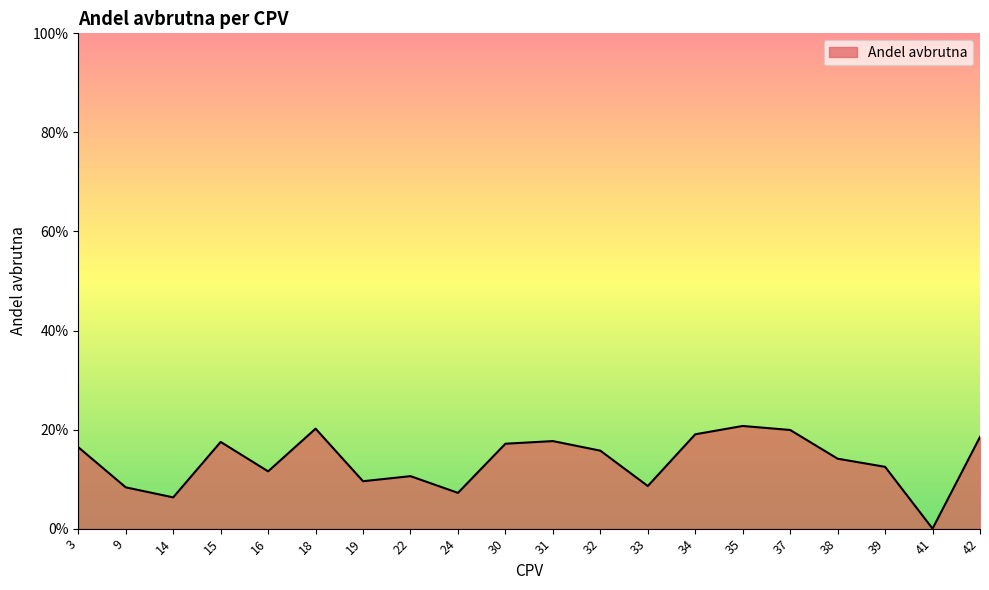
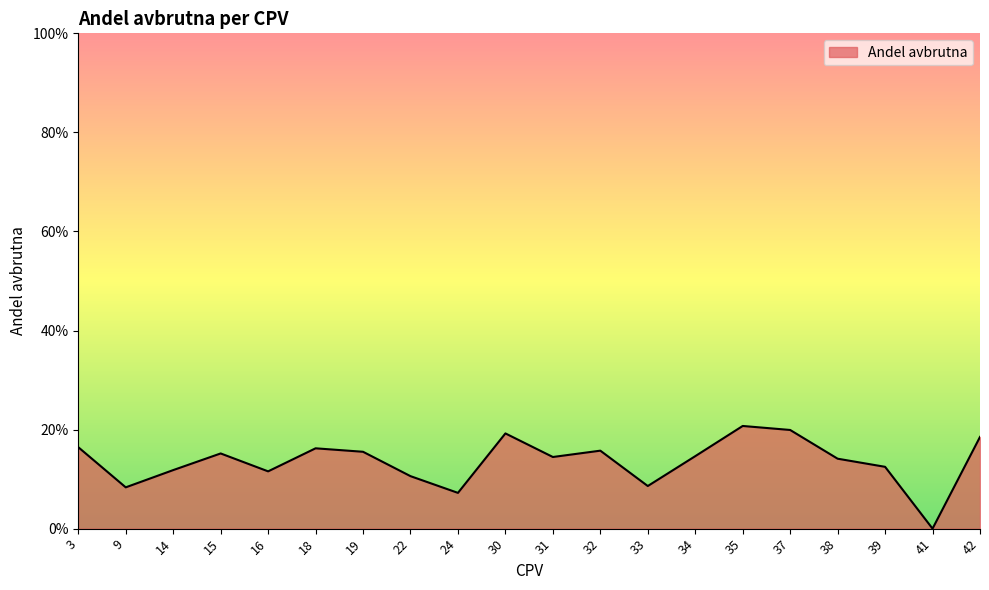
  {
    "3": "16%",
    "9": "8%",
-   "14": "6%",
-   "15": "18%",
+   "14": "12%",
+   "15": "15%",
    "16": "12%",
-   "18": "20%",
-   "19": "10%",
+   "18": "16%",
+   "19": "16%",
    "22": "11%",
    "24": "7%",
-   "30": "17%",
-   "31": "18%",
+   "30": "19%",
+   "31": "14%",
    "32": "16%",
    "33": "9%",
-   "34": "19%",
+   "34": "15%",
    "35": "21%",
    "37": "20%",
    "38": "14%",
    "39": "12%",
    "41": "0%",
    "42": "19%"
  }
